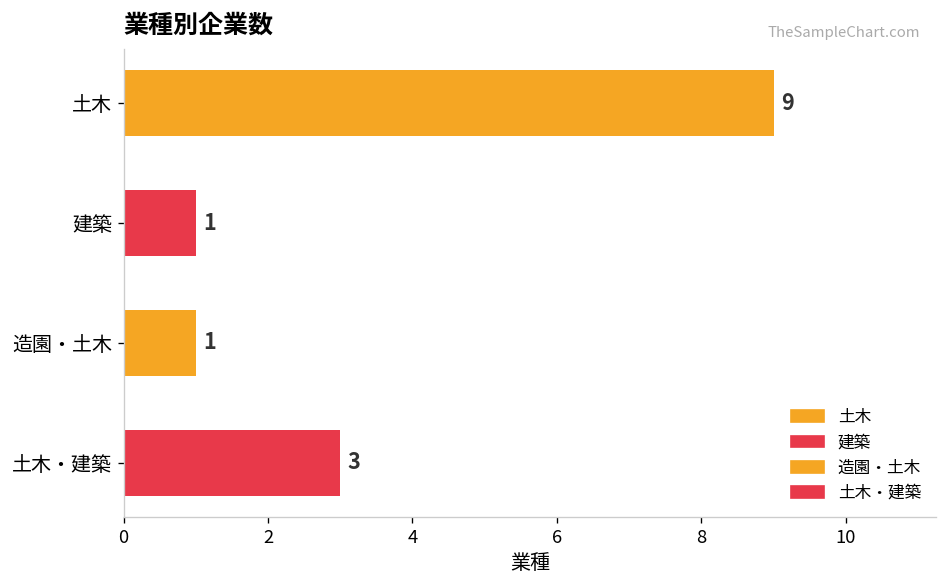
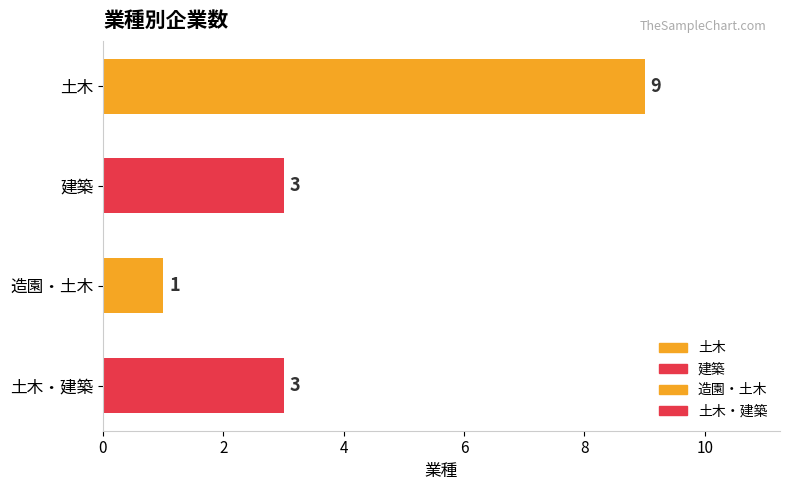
  {
    "土木": 9,
-   "建築": 1,
+   "建築": 3,
    "造園・土木": 1,
    "土木・建築": 3
  }
